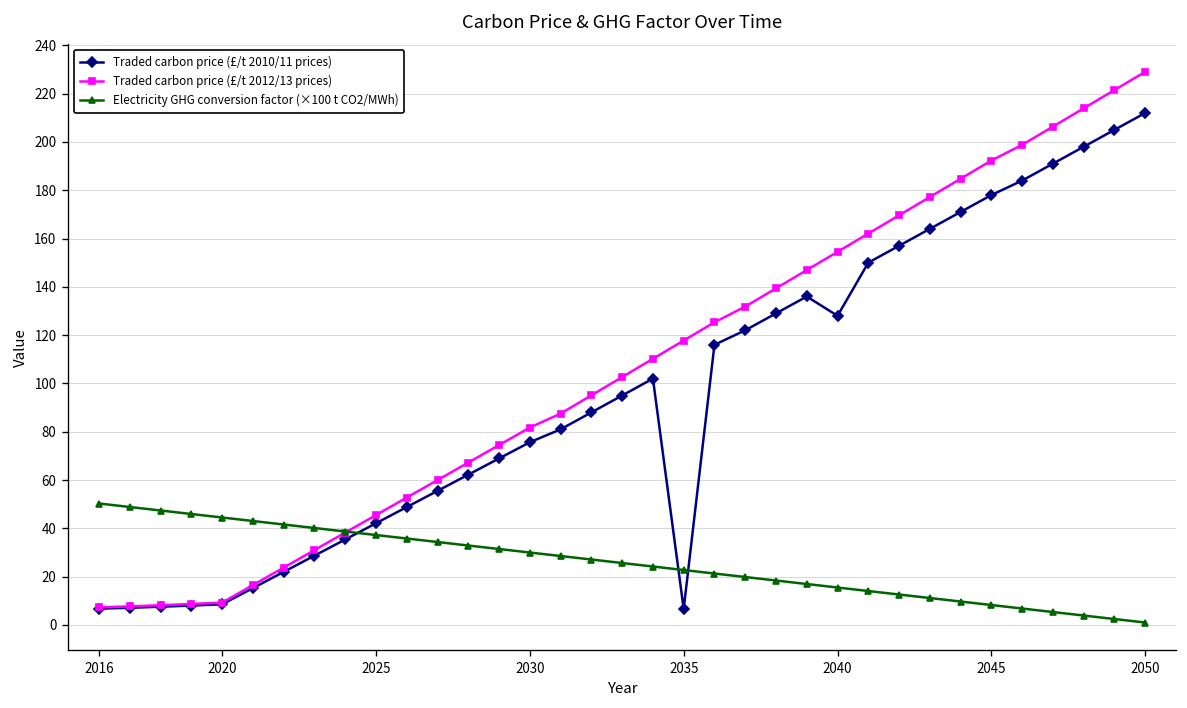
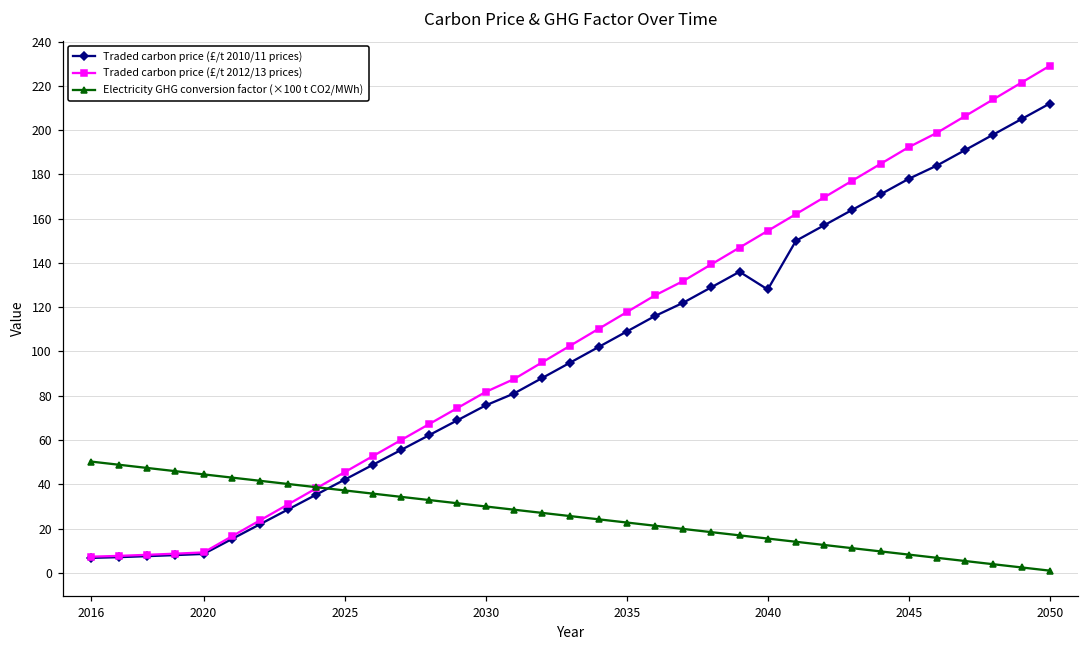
  {
    "Traded carbon price (£/t 2010/11 prices)": {
      "2025": 42,
      "2030": 76,
-     "2035": 7,
+     "2035": 109,
      "2040": 128,
      "2045": 178,
      "2050": 212
    },
    "Traded carbon price (£/t 2012/13 prices)": {
      "2025": 45,
      "2030": 82,
      "2035": 118,
      "2040": 154,
      "2045": 192,
      "2050": 229
    },
    "Electricity GHG conversion factor (×100 t CO2/MWh)": {
      "2016": 50,
      "2020": 44,
      "2025": 37,
      "2030": 30,
      "2035": 23,
      "2040": 15,
      "2045": 8,
      "2050": 1
    }
  }
